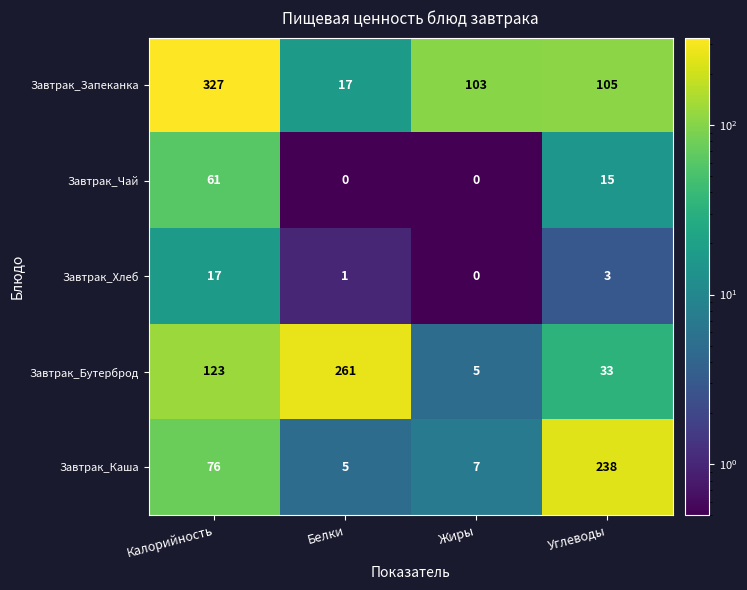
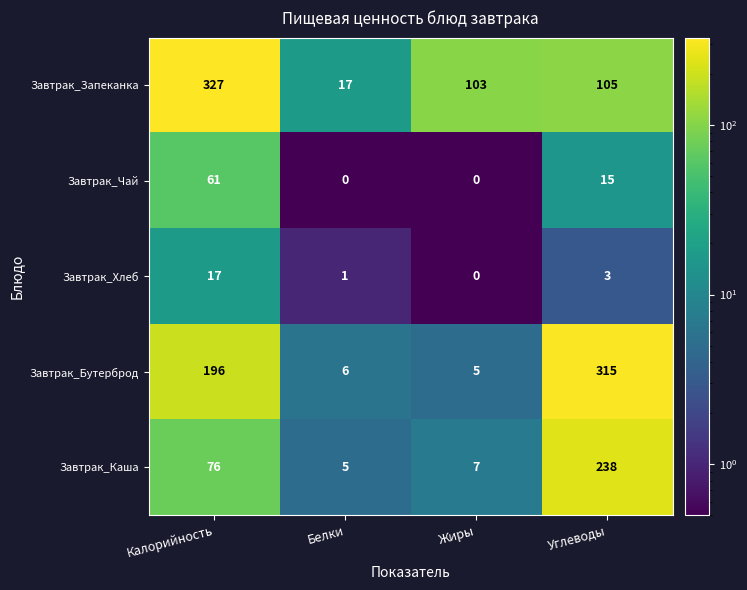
  {
    "Завтрак_Запеканка": {
      "Калорийность": 327,
      "Белки": 17,
      "Жиры": 103,
      "Углеводы": 105
    },
    "Завтрак_Чай": {
      "Калорийность": 61,
      "Белки": 0,
      "Жиры": 0,
      "Углеводы": 15
    },
    "Завтрак_Хлеб": {
      "Калорийность": 17,
      "Белки": 1,
      "Жиры": 0,
      "Углеводы": 3
    },
    "Завтрак_Бутерброд": {
-     "Калорийность": 123,
-     "Белки": 261,
+     "Калорийность": 196,
+     "Белки": 6,
      "Жиры": 5,
-     "Углеводы": 33
+     "Углеводы": 315
    },
    "Завтрак_Каша": {
      "Калорийность": 76,
      "Белки": 5,
      "Жиры": 7,
      "Углеводы": 238
    }
  }
